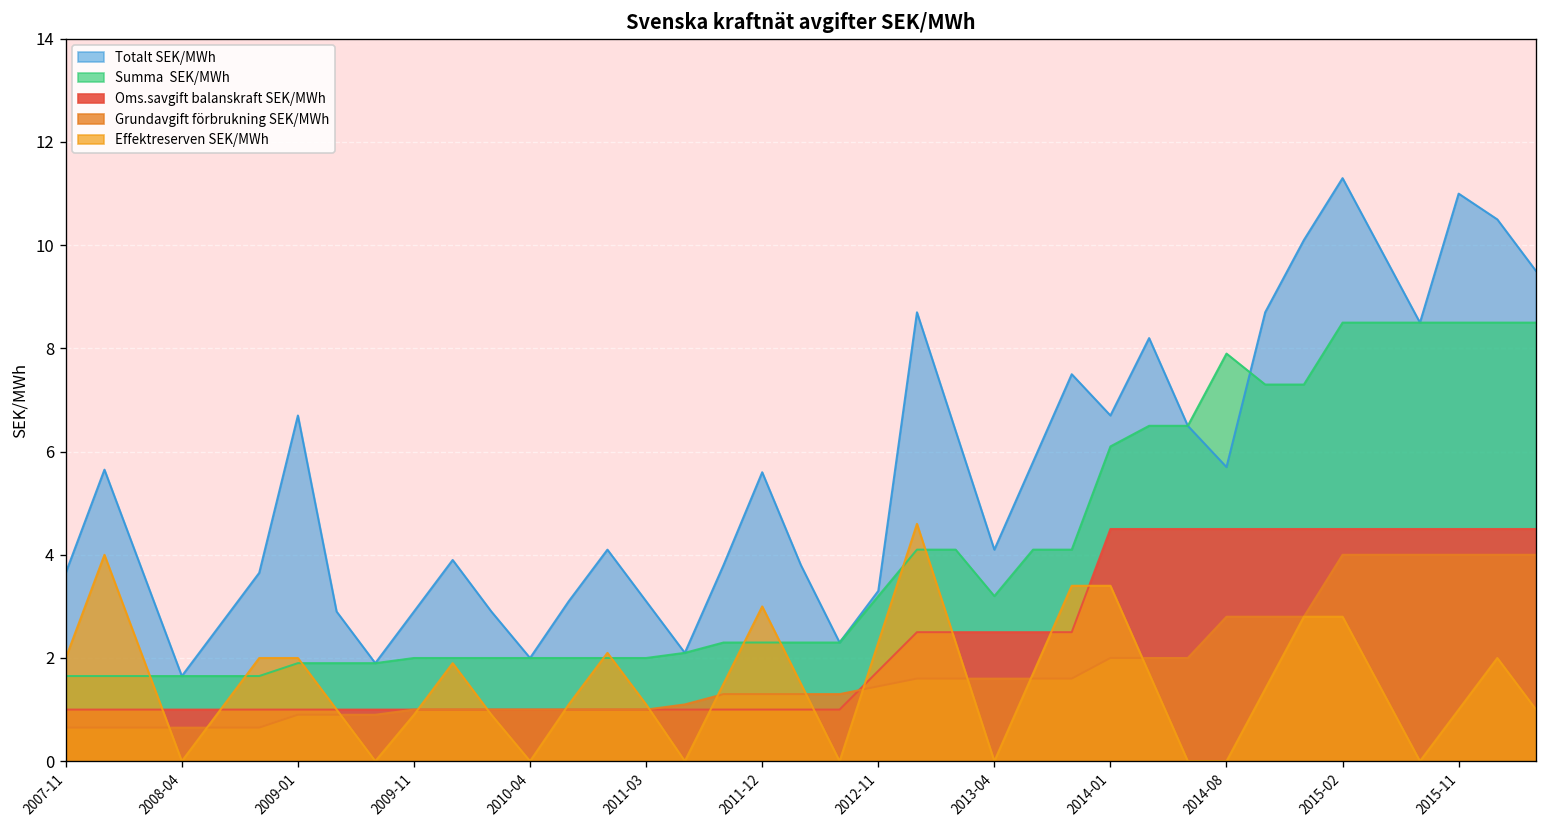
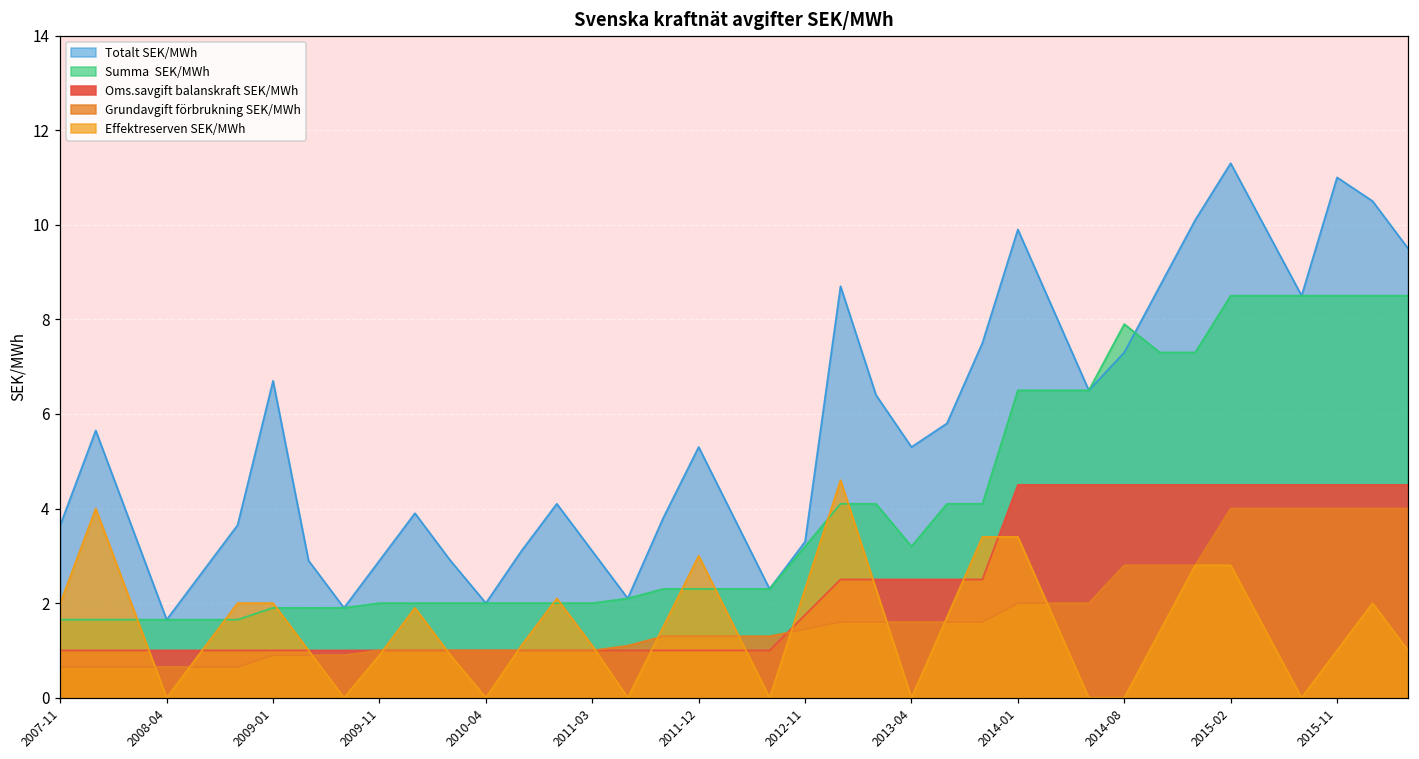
  {
    "Totalt SEK/MWh": {
      "2007-11": 3.7,
      "2009-01": 6.7,
      "2009-11": 2.9,
      "2011-03": 3.1,
-     "2011-12": 5.6,
+     "2011-12": 5.3,
      "2012-11": 3.3,
-     "2013-04": 4.1,
-     "2014-01": 6.7,
-     "2014-08": 5.7,
+     "2013-04": 5.3,
+     "2014-01": 9.9,
+     "2014-08": 7.3,
      "2015-02": 11.3,
      "2015-11": 11.0
    },
    "Summa SEK/MWh": {
      "2007-11": 1.7,
      "2009-01": 1.9,
      "2009-11": 2.0,
      "2011-03": 2.0,
      "2011-12": 2.3,
      "2012-11": 3.2,
      "2013-04": 3.2,
-     "2014-01": 6.1,
+     "2014-01": 6.5,
      "2014-08": 7.9,
      "2015-02": 8.5,
      "2015-11": 8.5
    }
  }
